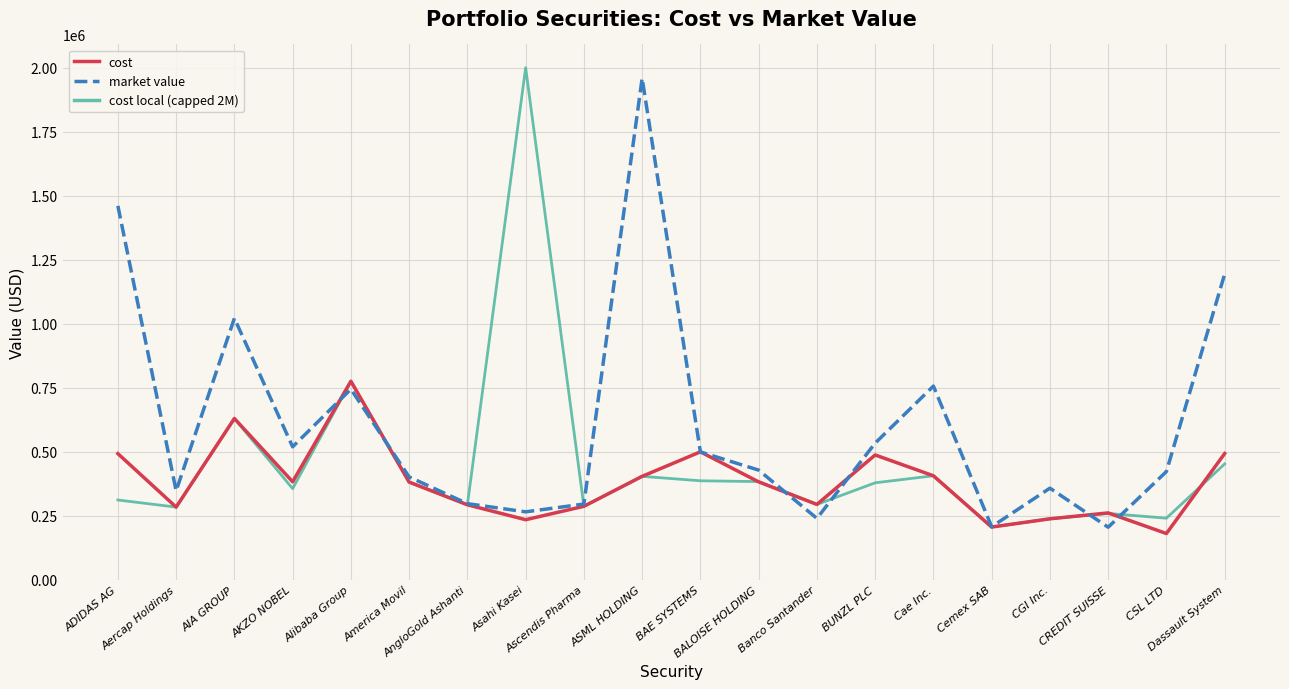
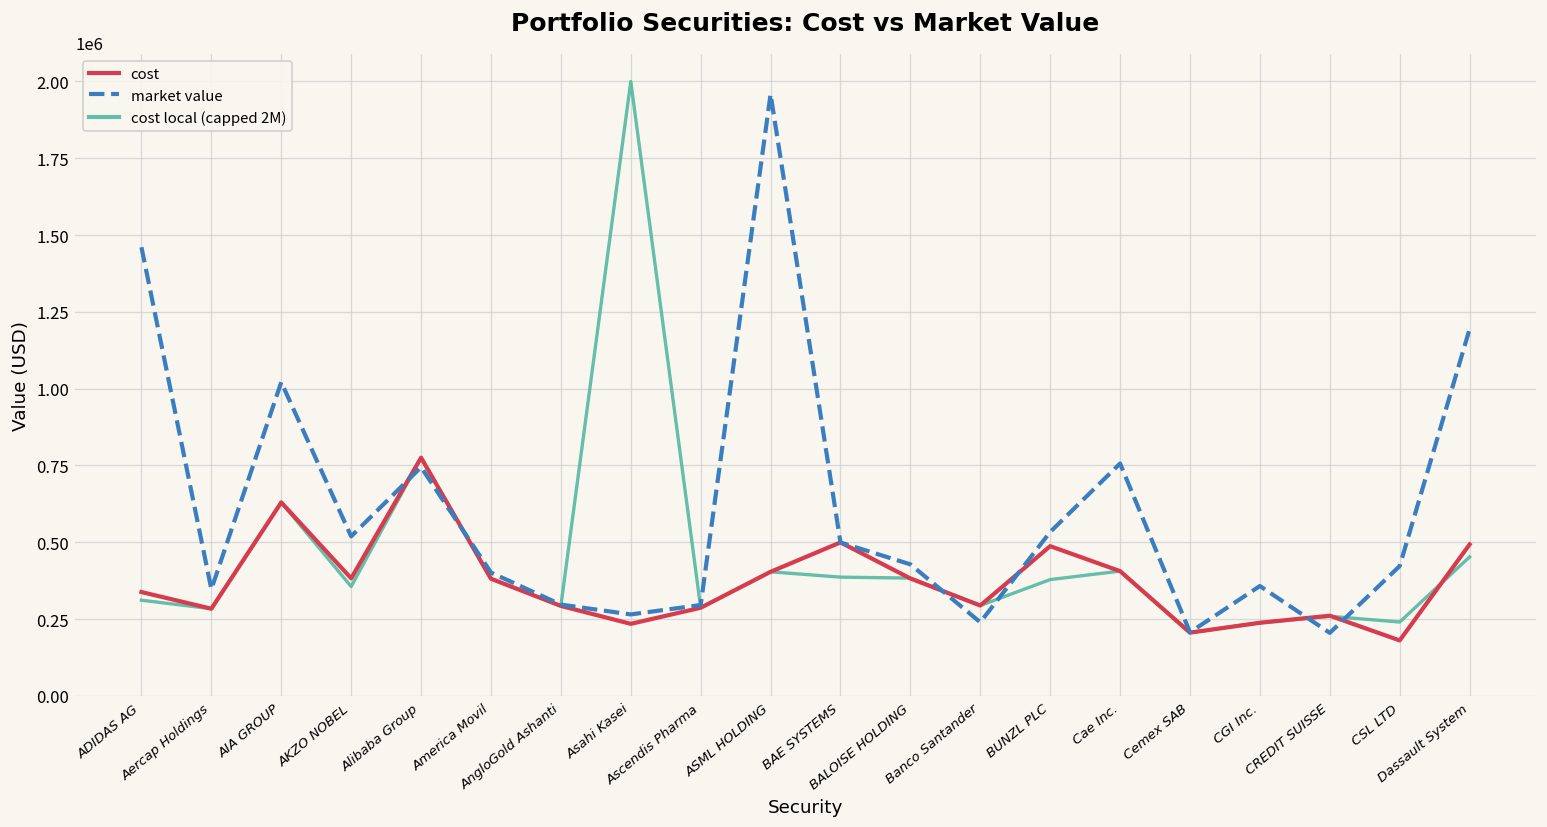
  {
    "cost": {
-     "ADIDAS AG": 490000,
+     "ADIDAS AG": 340000,
      "AKZO NOBEL": 380000,
      "Asahi Kasei": 230000,
      "BUNZL PLC": 490000,
      "CSL LTD": 180000,
      "Dassault System": 490000
    },
    "market value": {
      "ADIDAS AG": 1460000,
      "Aercap Holdings": 350000,
      "AIA GROUP": 1020000,
      "AKZO NOBEL": 520000,
      "Alibaba Group": 740000,
      "America Movil": 400000,
      "Asahi Kasei": 270000,
      "ASML HOLDING": 1960000,
      "BALOISE HOLDING": 430000,
      "Banco Santander": 240000,
      "BUNZL PLC": 530000,
      "Cae Inc.": 760000,
      "CGI Inc.": 360000,
      "CREDIT SUISSE": 210000,
      "CSL LTD": 420000,
      "Dassault System": 1190000
    },
    "cost local (capped 2M)": {
      "ADIDAS AG": 310000,
      "AKZO NOBEL": 360000,
      "Asahi Kasei": 2000000,
      "BAE SYSTEMS": 390000,
      "BUNZL PLC": 380000,
      "CSL LTD": 240000,
      "Dassault System": 450000
    }
  }
